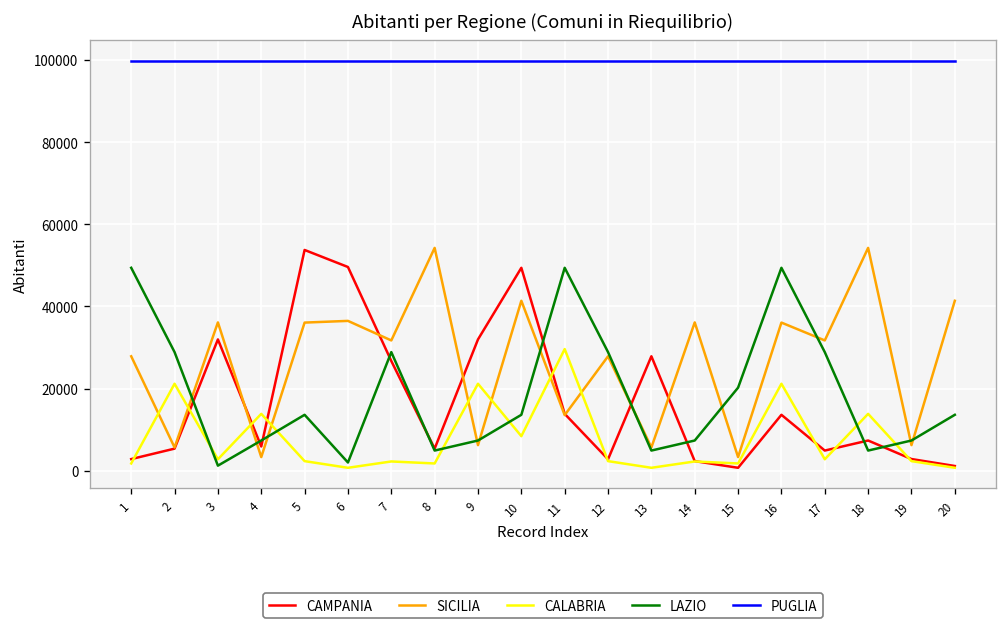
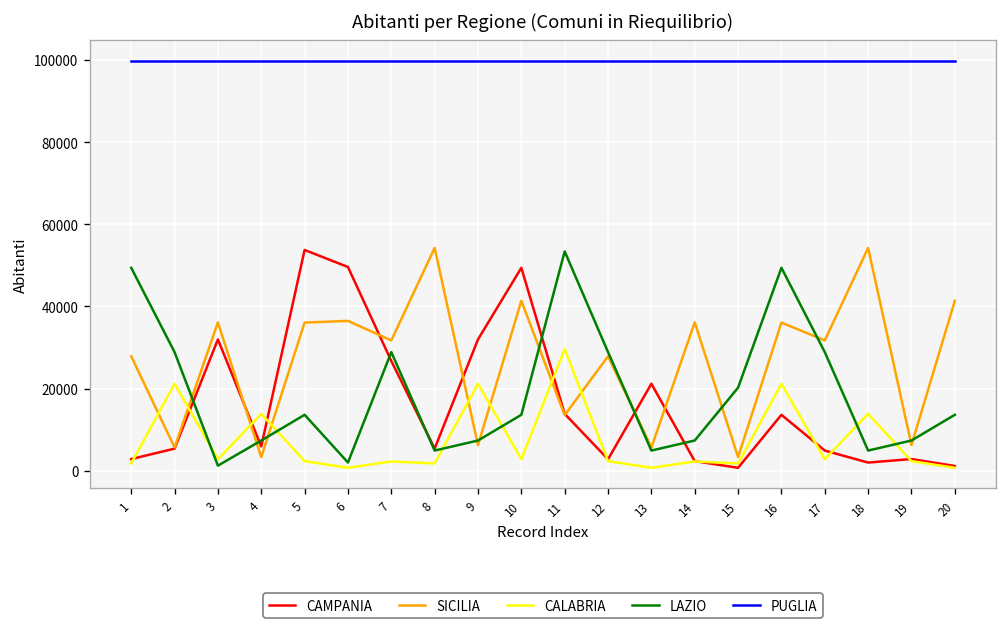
  {
    "CAMPANIA": {
      "1": 3000,
      "3": 32000,
      "4": 6000,
      "5": 54000,
      "6": 50000,
      "7": 27000,
      "9": 32000,
      "10": 49000,
-     "13": 28000,
+     "13": 21000,
      "15": 1000,
      "16": 14000,
      "17": 5000,
-     "18": 7000
+     "18": 2000
    },
    "SICILIA": {
      "1": 28000,
      "3": 36000,
      "4": 3000,
      "5": 36000,
      "6": 36000,
      "7": 32000,
      "8": 54000,
      "9": 6000,
      "10": 41000,
      "12": 28000,
      "13": 6000,
      "14": 36000,
      "15": 3000,
      "16": 36000,
      "17": 32000,
      "18": 54000,
      "19": 6000,
      "20": 41000
    },
    "CALABRIA": {
      "1": 2000,
      "2": 21000,
      "3": 3000,
      "4": 14000,
      "5": 2000,
      "6": 1000,
      "7": 2000,
      "8": 2000,
      "9": 21000,
-     "10": 8000,
+     "10": 3000,
      "11": 30000,
      "13": 1000,
      "15": 2000,
      "16": 21000,
      "17": 3000,
      "18": 14000
    },
    "LAZIO": {
      "1": 49000,
      "2": 29000,
      "3": 1000,
      "4": 7000,
      "5": 14000,
      "6": 2000,
      "7": 29000,
      "9": 7000,
      "10": 14000,
-     "11": 49000,
+     "11": 53000,
      "12": 29000,
      "13": 5000,
      "14": 7000,
      "15": 20000,
      "16": 49000,
      "17": 29000,
      "18": 5000,
      "19": 7000,
      "20": 14000
    },
    "PUGLIA": {
      "1": 100000,
      "2": 100000,
      "3": 100000,
      "4": 100000,
      "5": 100000,
      "6": 100000,
      "7": 100000,
      "8": 100000,
      "9": 100000,
      "10": 100000,
      "11": 100000,
      "12": 100000,
      "13": 100000,
      "14": 100000,
      "15": 100000,
      "16": 100000,
      "17": 100000,
      "18": 100000,
      "19": 100000,
      "20": 100000
    }
  }
